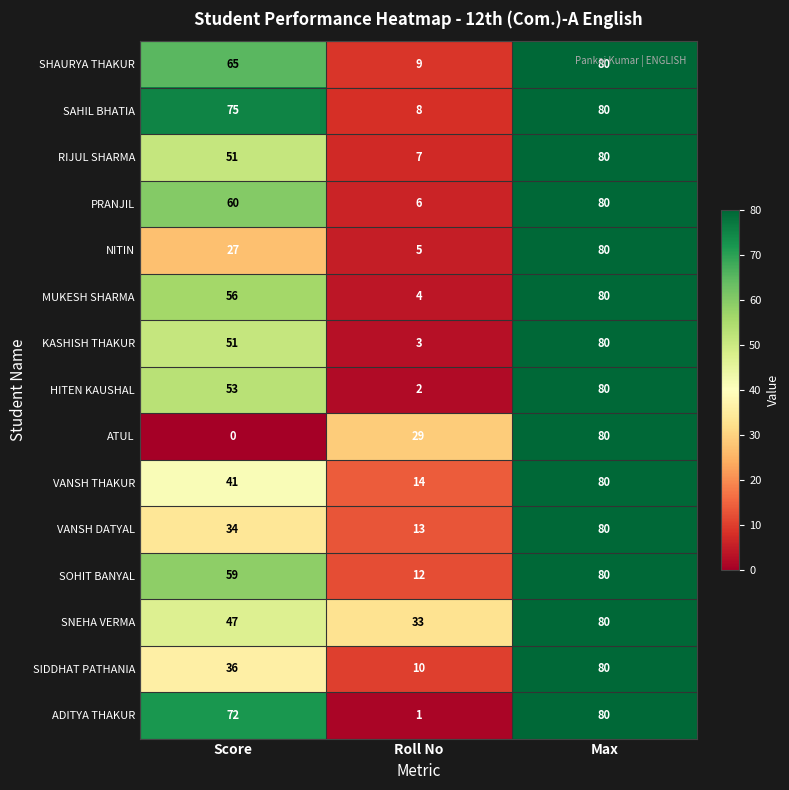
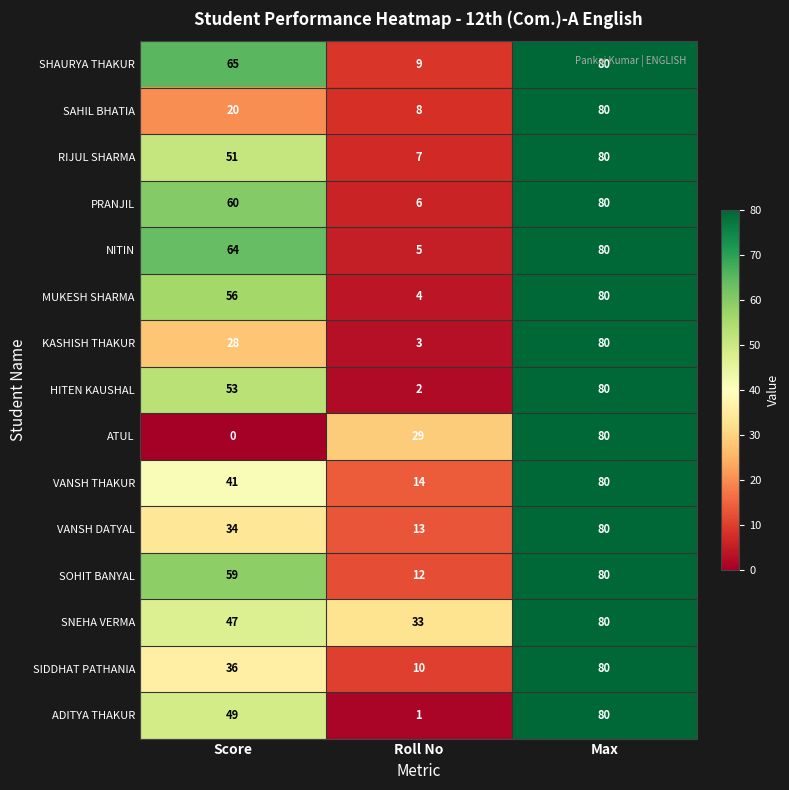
  {
    "SHAURYA THAKUR": {
      "Score": 65,
      "Roll No": 9
    },
    "SAHIL BHATIA": {
-     "Score": 75,
+     "Score": 20,
      "Roll No": 8,
      "Max": 80
    },
    "RIJUL SHARMA": {
      "Score": 51,
      "Roll No": 7,
      "Max": 80
    },
    "PRANJIL": {
      "Score": 60,
      "Roll No": 6,
      "Max": 80
    },
    "NITIN": {
-     "Score": 27,
+     "Score": 64,
      "Roll No": 5,
      "Max": 80
    },
    "MUKESH SHARMA": {
      "Score": 56,
      "Roll No": 4,
      "Max": 80
    },
    "KASHISH THAKUR": {
-     "Score": 51,
+     "Score": 28,
      "Roll No": 3,
      "Max": 80
    },
    "HITEN KAUSHAL": {
      "Score": 53,
      "Roll No": 2,
      "Max": 80
    },
    "ATUL": {
      "Score": 0,
      "Roll No": 29,
      "Max": 80
    },
    "VANSH THAKUR": {
      "Score": 41,
      "Roll No": 14,
      "Max": 80
    },
    "VANSH DATYAL": {
      "Score": 34,
      "Roll No": 13,
      "Max": 80
    },
    "SOHIT BANYAL": {
      "Score": 59,
      "Roll No": 12,
      "Max": 80
    },
    "SNEHA VERMA": {
      "Score": 47,
      "Roll No": 33,
      "Max": 80
    },
    "SIDDHAT PATHANIA": {
      "Score": 36,
      "Roll No": 10,
      "Max": 80
    },
    "ADITYA THAKUR": {
-     "Score": 72,
+     "Score": 49,
      "Roll No": 1,
      "Max": 80
    }
  }
